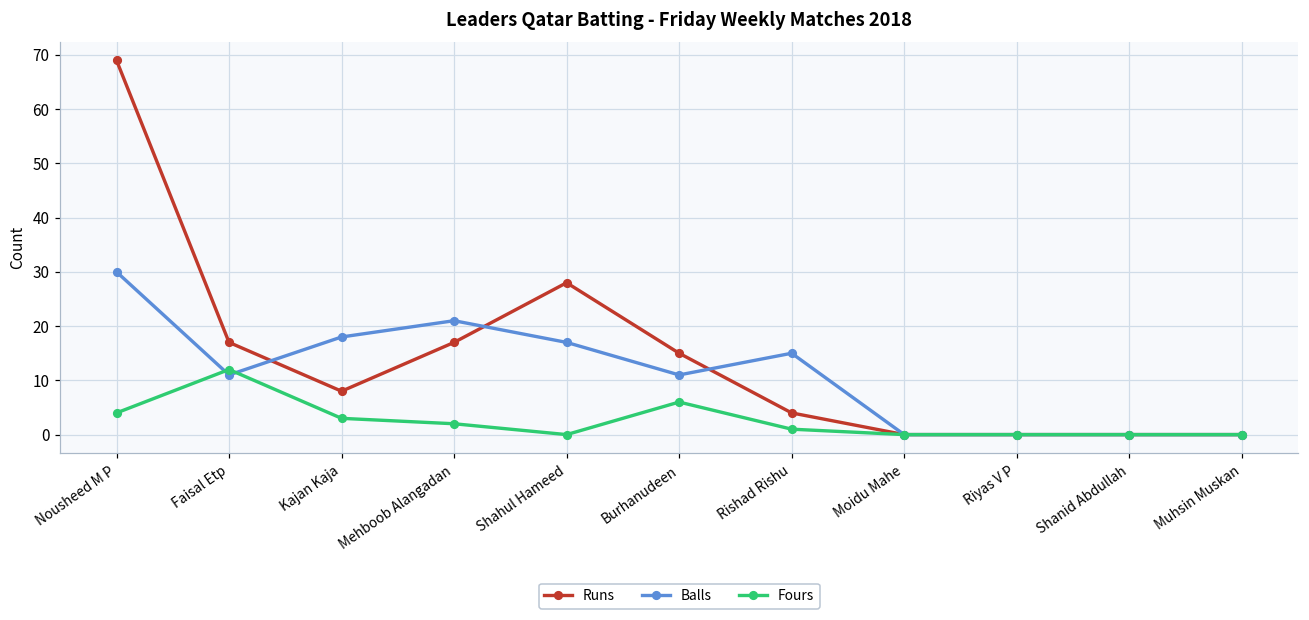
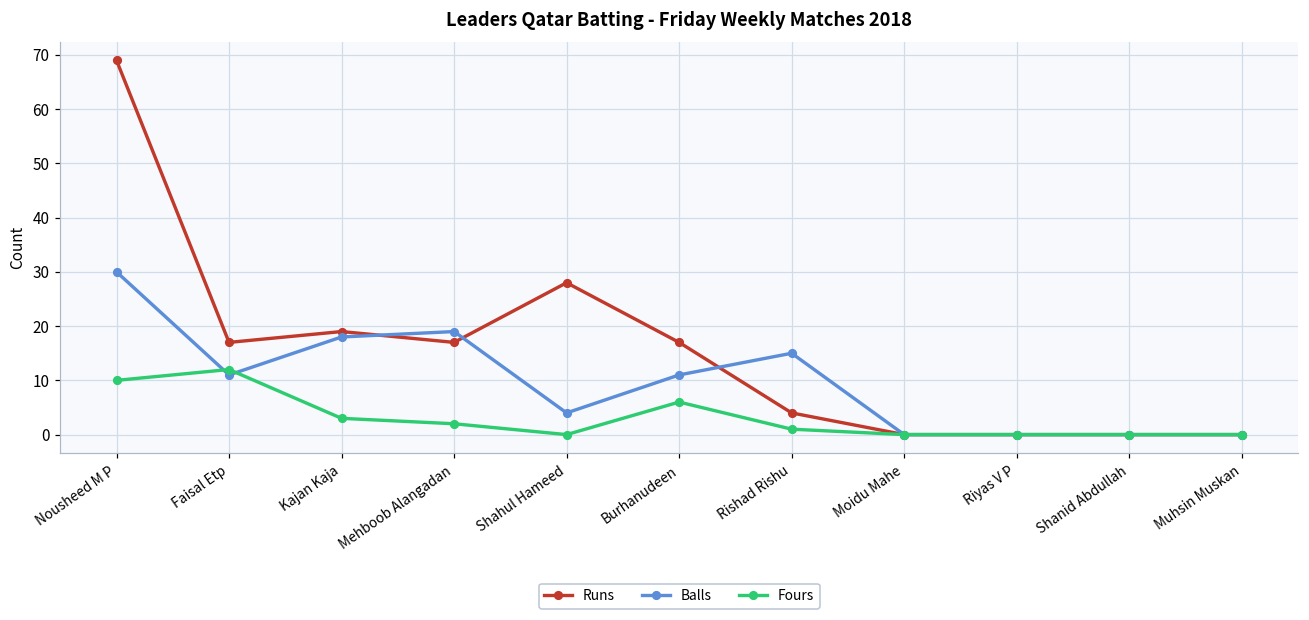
  {
    "Runs": {
      "Nousheed M P": 69,
      "Faisal Etp": 17,
-     "Kajan Kaja": 8,
+     "Kajan Kaja": 19,
      "Mehboob Alangadan": 17,
      "Shahul Hameed": 28,
-     "Burhanudeen": 15,
+     "Burhanudeen": 17,
      "Rishad Rishu": 4
    },
    "Balls": {
      "Nousheed M P": 30,
      "Faisal Etp": 11,
      "Kajan Kaja": 18,
-     "Mehboob Alangadan": 21,
-     "Shahul Hameed": 17,
+     "Mehboob Alangadan": 19,
+     "Shahul Hameed": 4,
      "Burhanudeen": 11,
      "Rishad Rishu": 15
    },
    "Fours": {
-     "Nousheed M P": 4,
+     "Nousheed M P": 10,
      "Faisal Etp": 12,
      "Kajan Kaja": 3,
      "Mehboob Alangadan": 2,
      "Shahul Hameed": 0,
      "Burhanudeen": 6,
      "Rishad Rishu": 1
    }
  }
